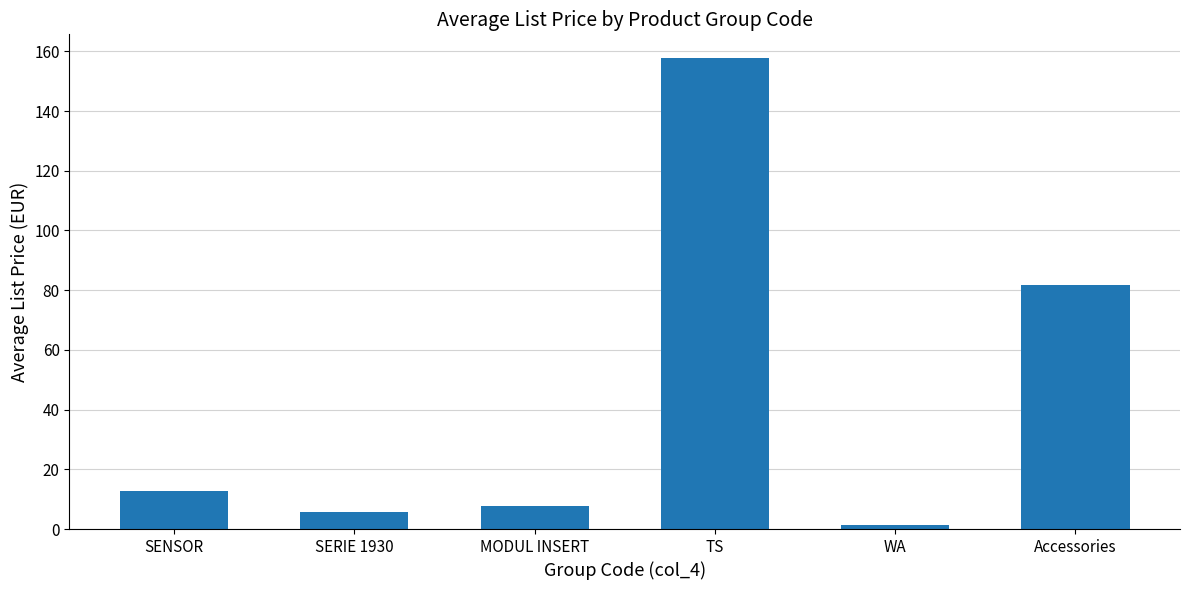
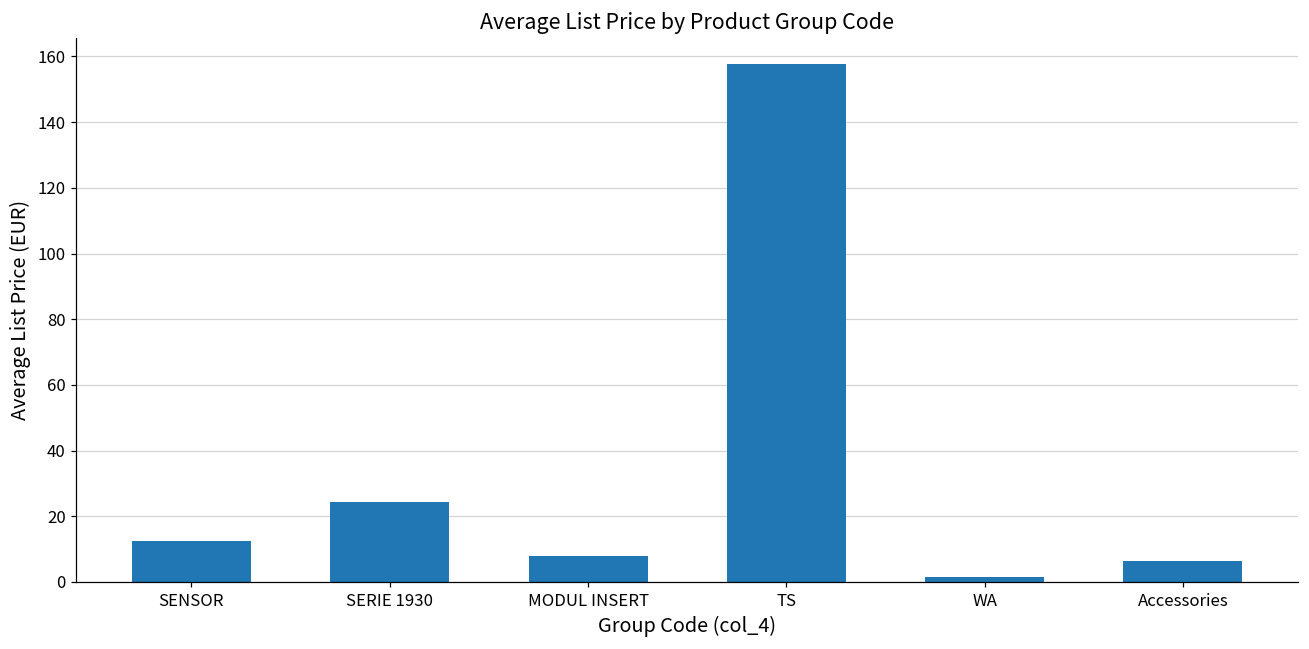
  {
    "SENSOR": 13,
-   "SERIE 1930": 6,
+   "SERIE 1930": 24,
    "MODUL INSERT": 8,
    "TS": 158,
    "WA": 1,
-   "Accessories": 82
+   "Accessories": 6
  }
